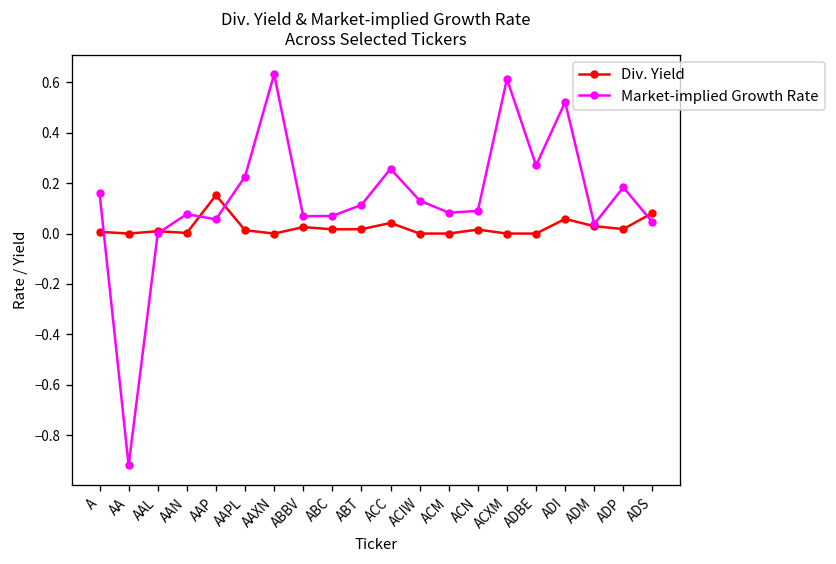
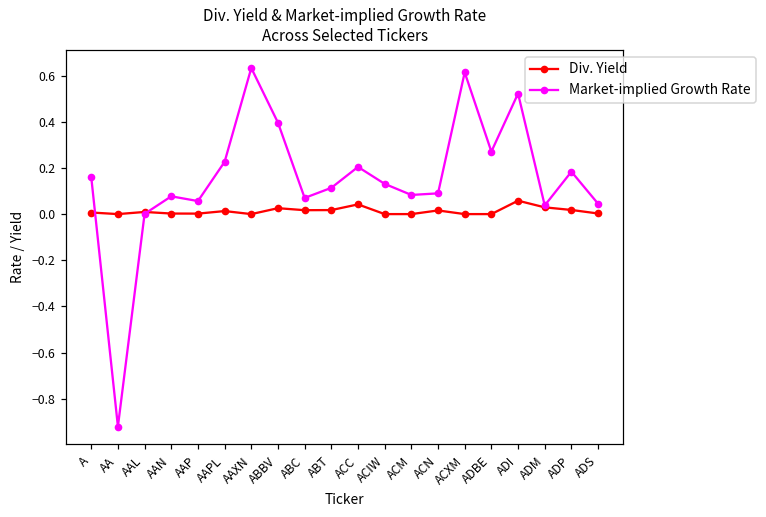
  {
    "Div. Yield": {
      "A": 0.01,
      "AA": 0.00,
      "AAN": 0.00,
-     "AAP": 0.15,
+     "AAP": 0.00,
      "AAPL": 0.01,
      "AAXN": 0.00,
      "ABBV": 0.03,
      "ABC": 0.02,
      "ABT": 0.02,
      "ACC": 0.04,
      "ACIW": 0.00,
      "ACM": 0.00,
      "ACN": 0.02,
      "ACXM": 0.00,
      "ADBE": 0.00,
      "ADI": 0.06,
      "ADP": 0.02,
-     "ADS": 0.08
+     "ADS": 0.00
    },
    "Market-implied Growth Rate": {
      "A": 0.16,
      "AA": -0.92,
      "AAN": 0.08,
      "AAP": 0.06,
      "AAPL": 0.23,
      "AAXN": 0.63,
-     "ABBV": 0.07,
+     "ABBV": 0.40,
      "ABC": 0.07,
      "ABT": 0.11,
-     "ACC": 0.26,
+     "ACC": 0.20,
      "ACIW": 0.13,
      "ACM": 0.08,
      "ACN": 0.09,
      "ACXM": 0.61,
      "ADBE": 0.27,
      "ADI": 0.52,
      "ADP": 0.18,
      "ADS": 0.04
    }
  }
